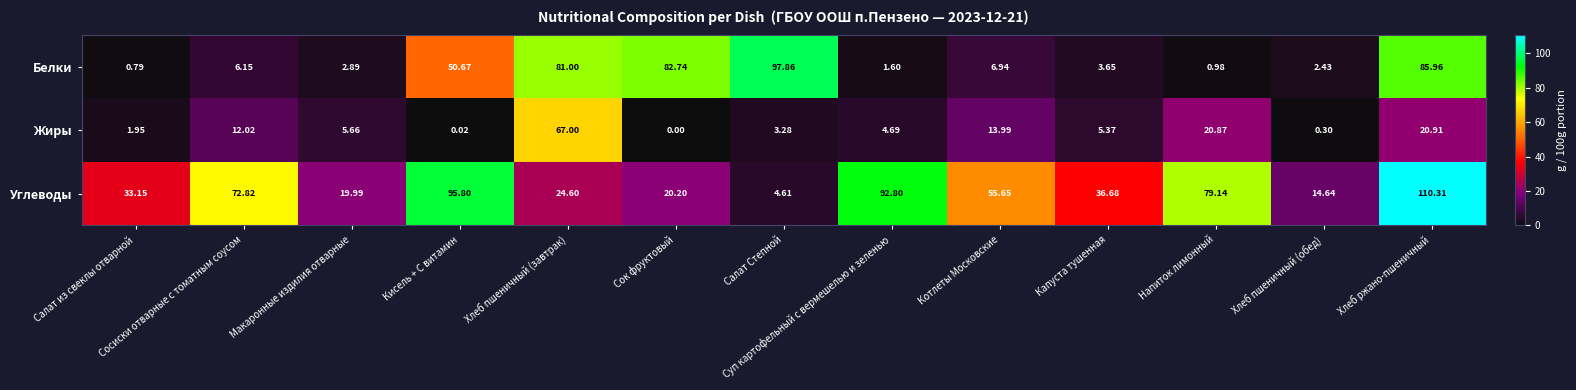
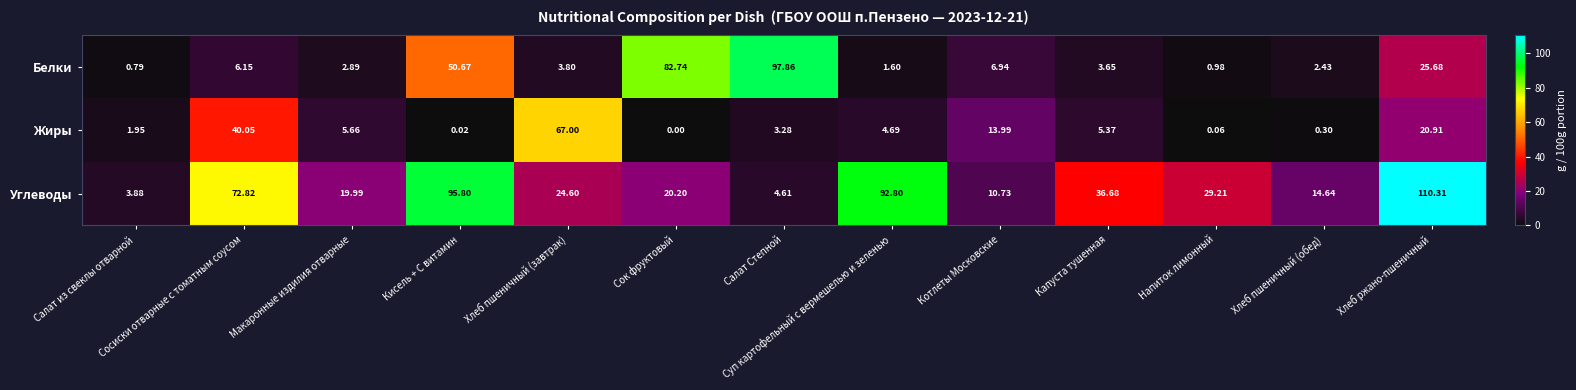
  {
    "Белки": {
      "Салат из свеклы отварной": 0.79,
      "Сосиски отварные с томатным соусом": 6.15,
      "Макаронные издилия отварные": 2.89,
      "Кисель + С витамин": 50.67,
-     "Хлеб пшеничный (завтрак)": 81.00,
+     "Хлеб пшеничный (завтрак)": 3.80,
      "Сок фруктовый": 82.74,
      "Салат Степной": 97.86,
      "Суп картофельный с вермешелью и зеленью": 1.60,
      "Котлеты Московские": 6.94,
      "Капуста тушенная": 3.65,
      "Напиток лимонный": 0.98,
      "Хлеб пшеничный (обед)": 2.43,
-     "Хлеб ржано-пшеничный": 85.96
+     "Хлеб ржано-пшеничный": 25.68
    },
    "Жиры": {
      "Салат из свеклы отварной": 1.95,
-     "Сосиски отварные с томатным соусом": 12.02,
+     "Сосиски отварные с томатным соусом": 40.05,
      "Макаронные издилия отварные": 5.66,
      "Кисель + С витамин": 0.02,
      "Хлеб пшеничный (завтрак)": 67.00,
      "Сок фруктовый": 0.00,
      "Салат Степной": 3.28,
      "Суп картофельный с вермешелью и зеленью": 4.69,
      "Котлеты Московские": 13.99,
      "Капуста тушенная": 5.37,
-     "Напиток лимонный": 20.87,
+     "Напиток лимонный": 0.06,
      "Хлеб пшеничный (обед)": 0.30,
      "Хлеб ржано-пшеничный": 20.91
    },
    "Углеводы": {
-     "Салат из свеклы отварной": 33.15,
+     "Салат из свеклы отварной": 3.88,
      "Сосиски отварные с томатным соусом": 72.82,
      "Макаронные издилия отварные": 19.99,
      "Кисель + С витамин": 95.80,
      "Хлеб пшеничный (завтрак)": 24.60,
      "Сок фруктовый": 20.20,
      "Салат Степной": 4.61,
      "Суп картофельный с вермешелью и зеленью": 92.80,
-     "Котлеты Московские": 55.65,
+     "Котлеты Московские": 10.73,
      "Капуста тушенная": 36.68,
-     "Напиток лимонный": 79.14,
+     "Напиток лимонный": 29.21,
      "Хлеб пшеничный (обед)": 14.64,
      "Хлеб ржано-пшеничный": 110.31
    }
  }
